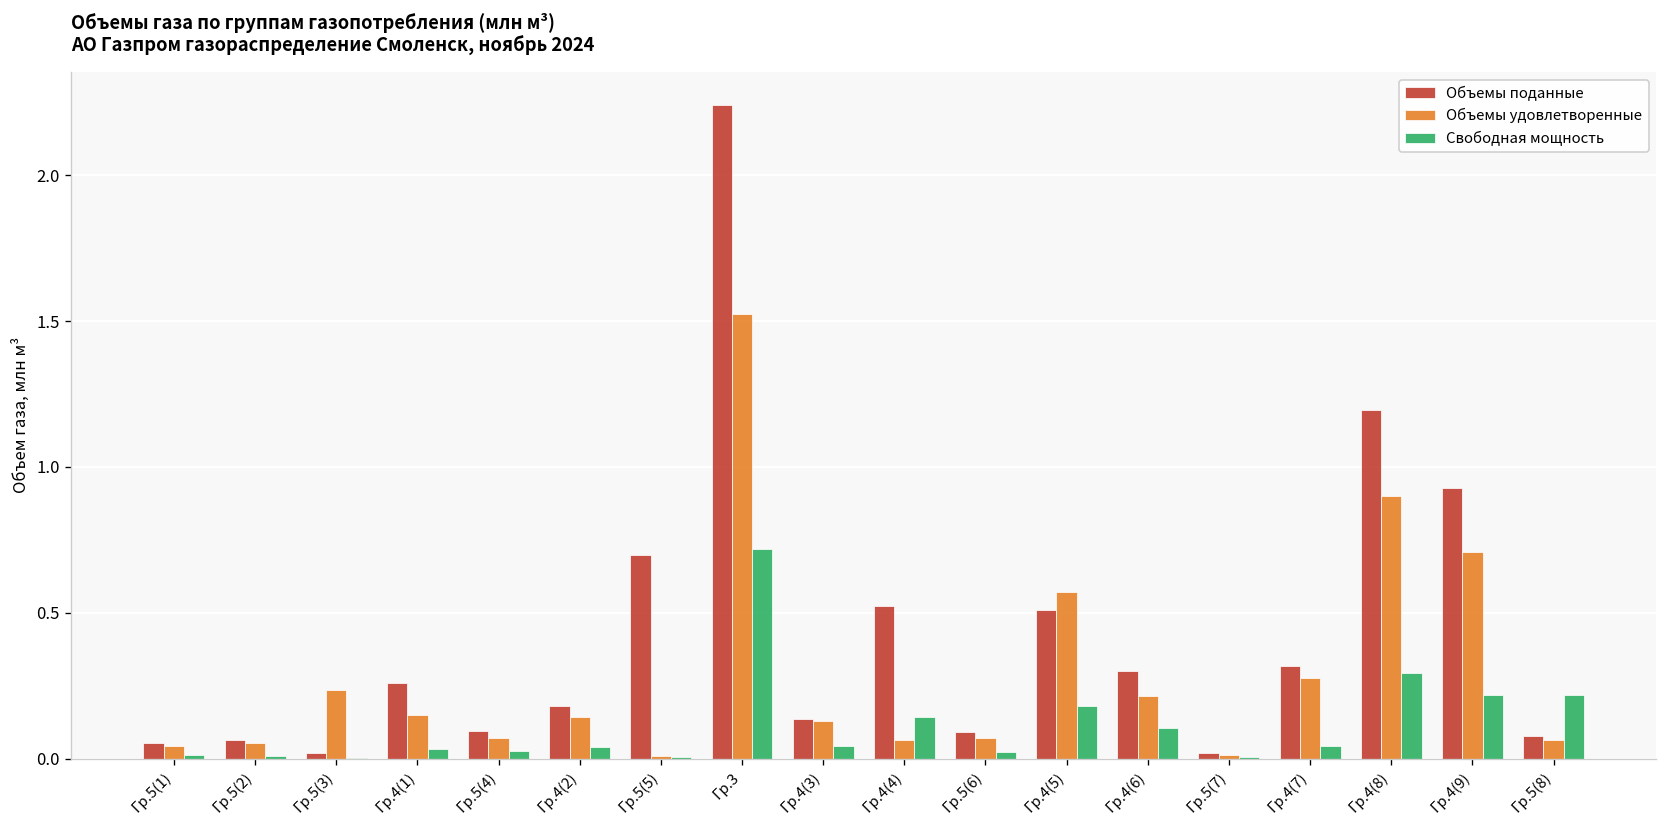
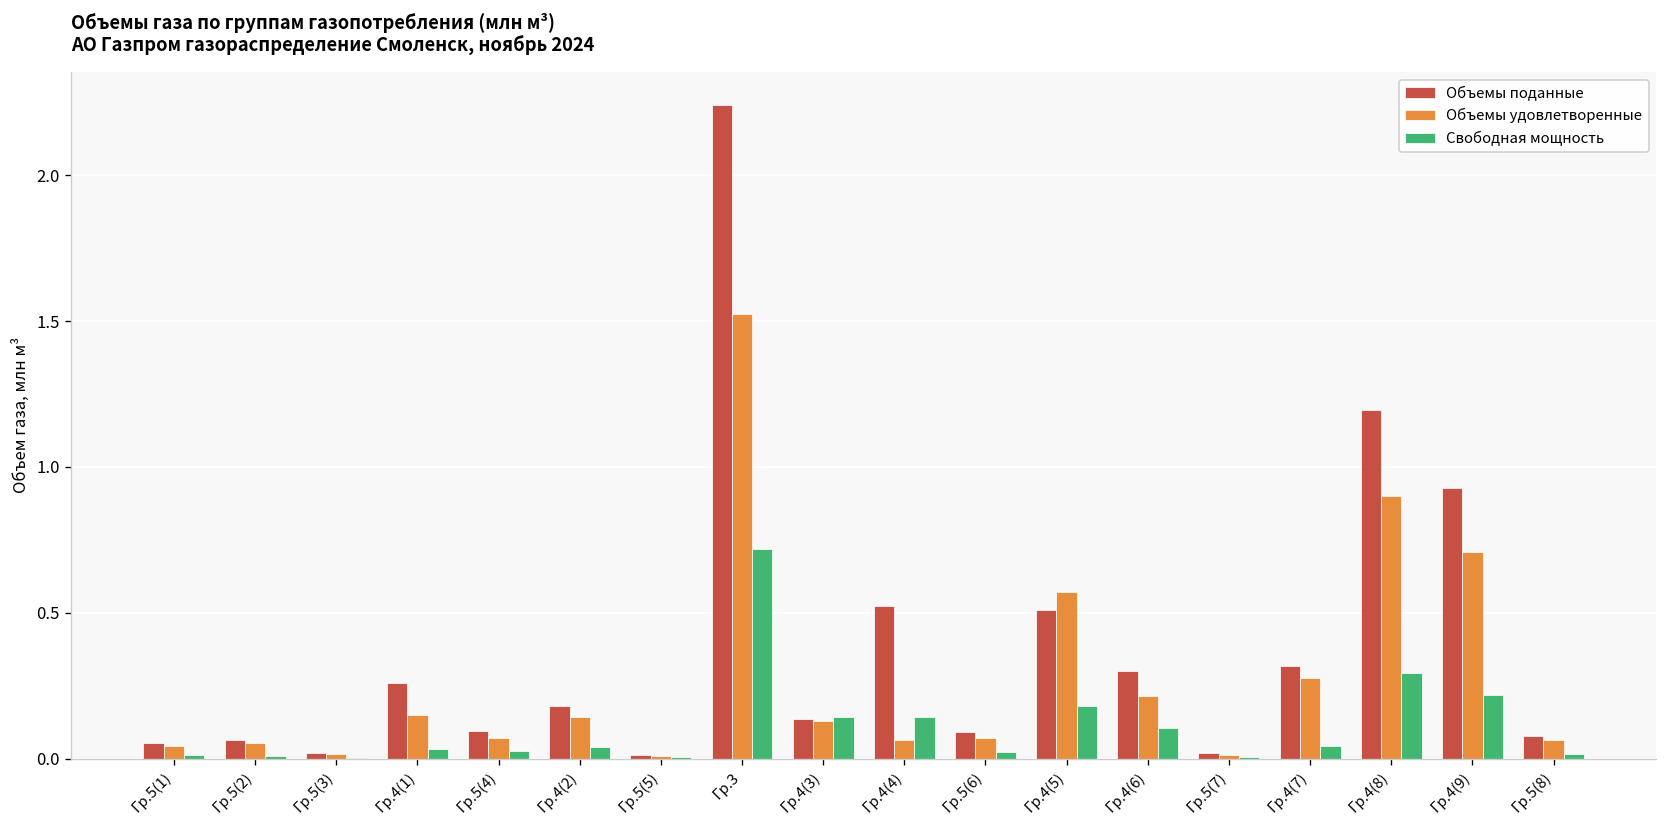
  {
    "Объемы поданные": {
      "Гр.5(1)": 0.06,
      "Гр.5(2)": 0.06,
      "Гр.5(3)": 0.02,
      "Гр.4(1)": 0.26,
      "Гр.5(4)": 0.10,
      "Гр.4(2)": 0.18,
-     "Гр.5(5)": 0.70,
+     "Гр.5(5)": 0.01,
      "Гр.3": 2.24,
      "Гр.4(3)": 0.14,
      "Гр.4(4)": 0.52,
      "Гр.5(6)": 0.09,
      "Гр.4(5)": 0.51,
      "Гр.4(6)": 0.30,
      "Гр.5(7)": 0.02,
      "Гр.4(7)": 0.32,
      "Гр.4(8)": 1.20,
      "Гр.4(9)": 0.93,
      "Гр.5(8)": 0.08
    },
    "Объемы удовлетворенные": {
      "Гр.5(1)": 0.04,
      "Гр.5(2)": 0.05,
-     "Гр.5(3)": 0.24,
+     "Гр.5(3)": 0.02,
      "Гр.4(1)": 0.15,
      "Гр.5(4)": 0.07,
      "Гр.4(2)": 0.14,
      "Гр.3": 1.52,
      "Гр.4(3)": 0.13,
      "Гр.4(4)": 0.06,
      "Гр.5(6)": 0.07,
      "Гр.4(5)": 0.57,
      "Гр.4(6)": 0.22,
      "Гр.5(7)": 0.01,
      "Гр.4(7)": 0.28,
      "Гр.4(8)": 0.90,
      "Гр.4(9)": 0.71,
      "Гр.5(8)": 0.06
    },
    "Свободная мощность": {
      "Гр.5(1)": 0.01,
      "Гр.4(1)": 0.03,
      "Гр.5(4)": 0.03,
      "Гр.4(2)": 0.04,
      "Гр.3": 0.72,
-     "Гр.4(3)": 0.04,
+     "Гр.4(3)": 0.14,
      "Гр.4(4)": 0.14,
      "Гр.5(6)": 0.02,
      "Гр.4(5)": 0.18,
      "Гр.4(6)": 0.11,
      "Гр.4(7)": 0.04,
      "Гр.4(8)": 0.29,
      "Гр.4(9)": 0.22,
-     "Гр.5(8)": 0.22
+     "Гр.5(8)": 0.01
    }
  }
